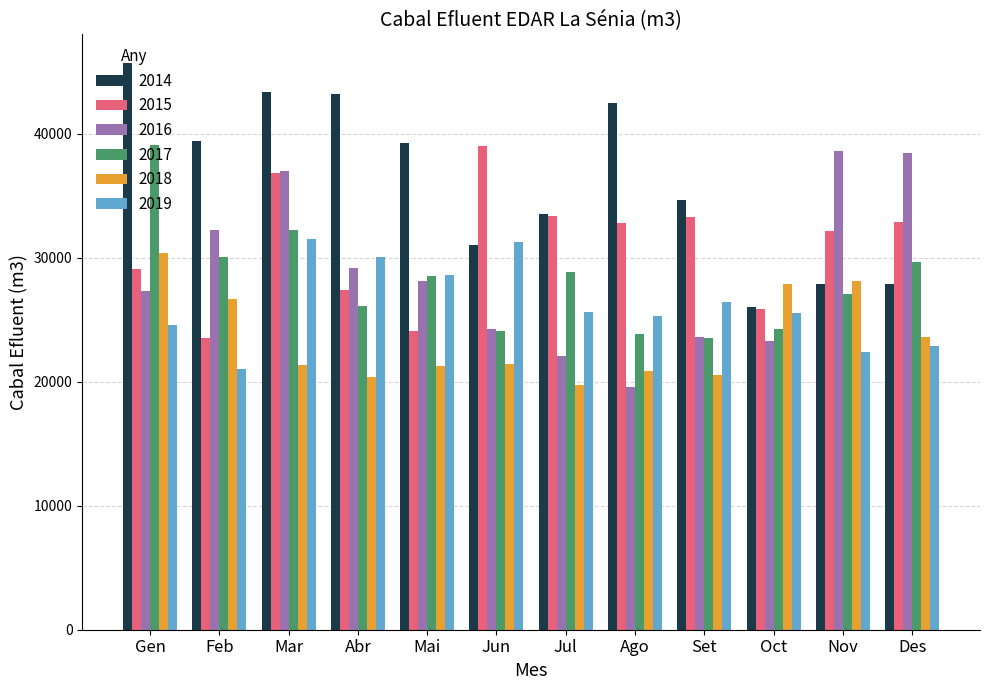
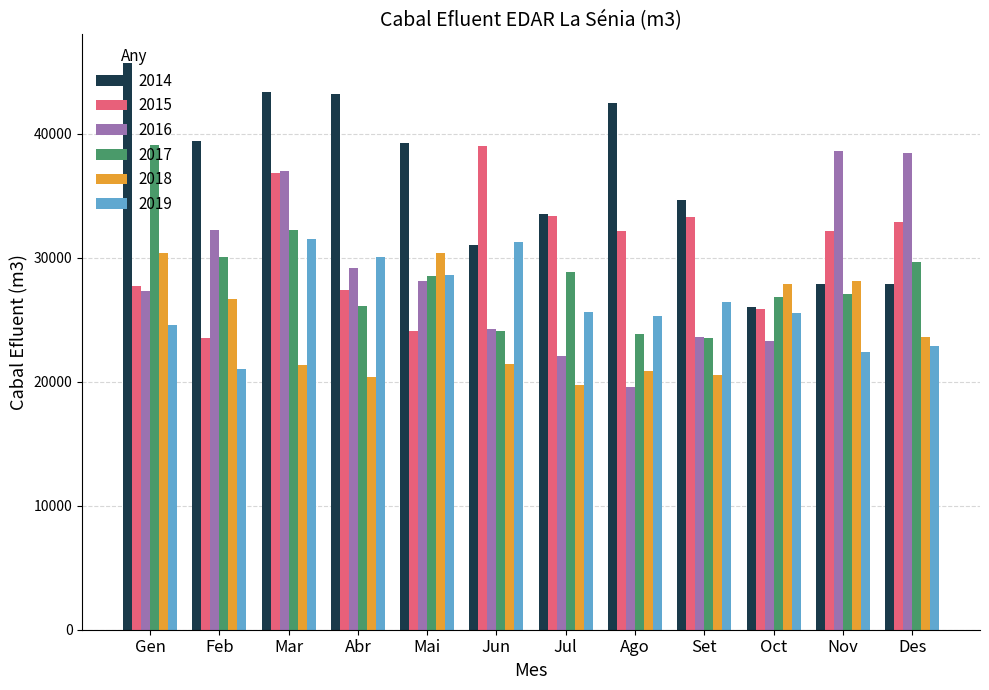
  {
    "2014": {
      "Gen": 45700,
      "Feb": 39400,
      "Mar": 43300,
      "Abr": 43200,
      "Mai": 39300,
      "Jun": 31000,
      "Jul": 33500,
      "Ago": 42500,
      "Set": 34700,
      "Oct": 26100,
      "Nov": 27900,
      "Des": 27900
    },
    "2015": {
-     "Gen": 29100,
+     "Gen": 27700,
      "Feb": 23600,
      "Mar": 36800,
      "Abr": 27400,
      "Mai": 24100,
      "Jun": 39000,
      "Jul": 33400,
-     "Ago": 32800,
+     "Ago": 32100,
      "Set": 33300,
      "Oct": 25900,
      "Nov": 32100,
      "Des": 32900
    },
    "2016": {
      "Gen": 27300,
      "Feb": 32200,
      "Mar": 37000,
      "Abr": 29200,
      "Mai": 28100,
      "Jun": 24200,
      "Jul": 22100,
      "Ago": 19600,
      "Set": 23600,
      "Oct": 23300,
      "Nov": 38600,
      "Des": 38400
    },
    "2017": {
      "Gen": 39100,
      "Feb": 30000,
      "Mar": 32300,
      "Abr": 26100,
      "Mai": 28500,
      "Jun": 24100,
      "Jul": 28800,
      "Ago": 23800,
      "Set": 23600,
-     "Oct": 24300,
+     "Oct": 26800,
      "Nov": 27000,
      "Des": 29700
    },
    "2018": {
      "Gen": 30400,
      "Feb": 26600,
      "Mar": 21400,
      "Abr": 20400,
-     "Mai": 21300,
+     "Mai": 30400,
      "Jun": 21400,
      "Jul": 19800,
      "Ago": 20900,
      "Set": 20500,
      "Oct": 27900,
      "Nov": 28100,
      "Des": 23600
    },
    "2019": {
      "Gen": 24600,
      "Feb": 21000,
      "Mar": 31500,
      "Abr": 30000,
      "Mai": 28600,
      "Jun": 31300,
      "Jul": 25600,
      "Ago": 25300,
      "Set": 26400,
      "Oct": 25500,
      "Nov": 22400,
      "Des": 22900
    }
  }
